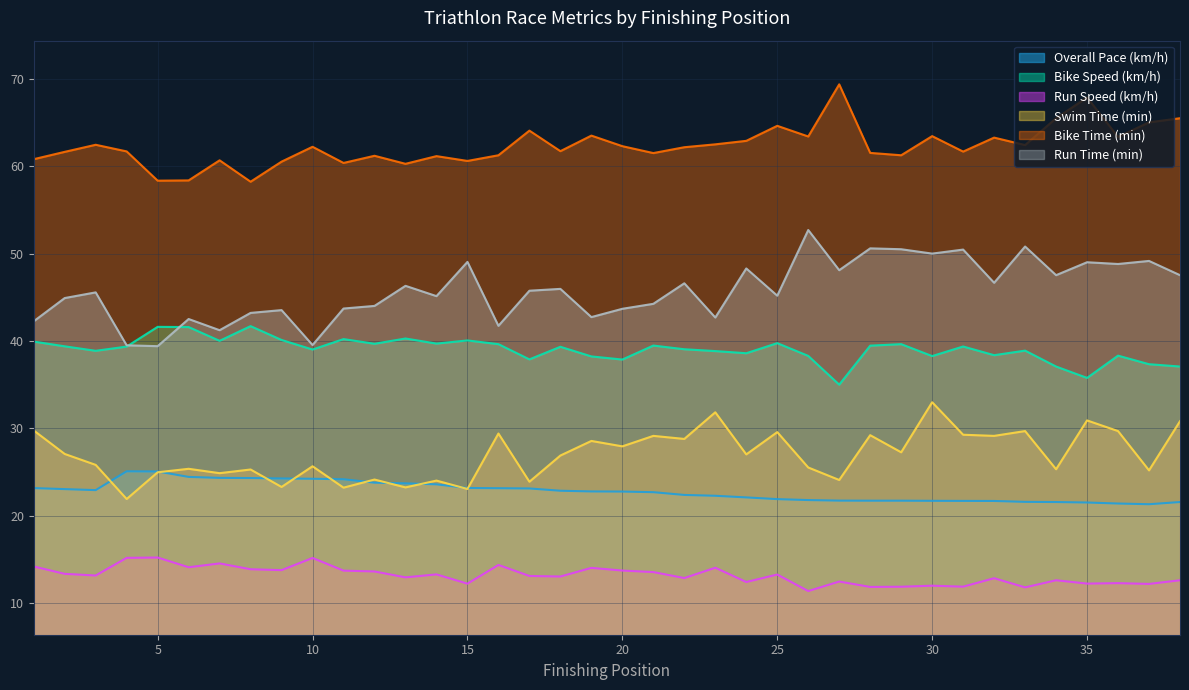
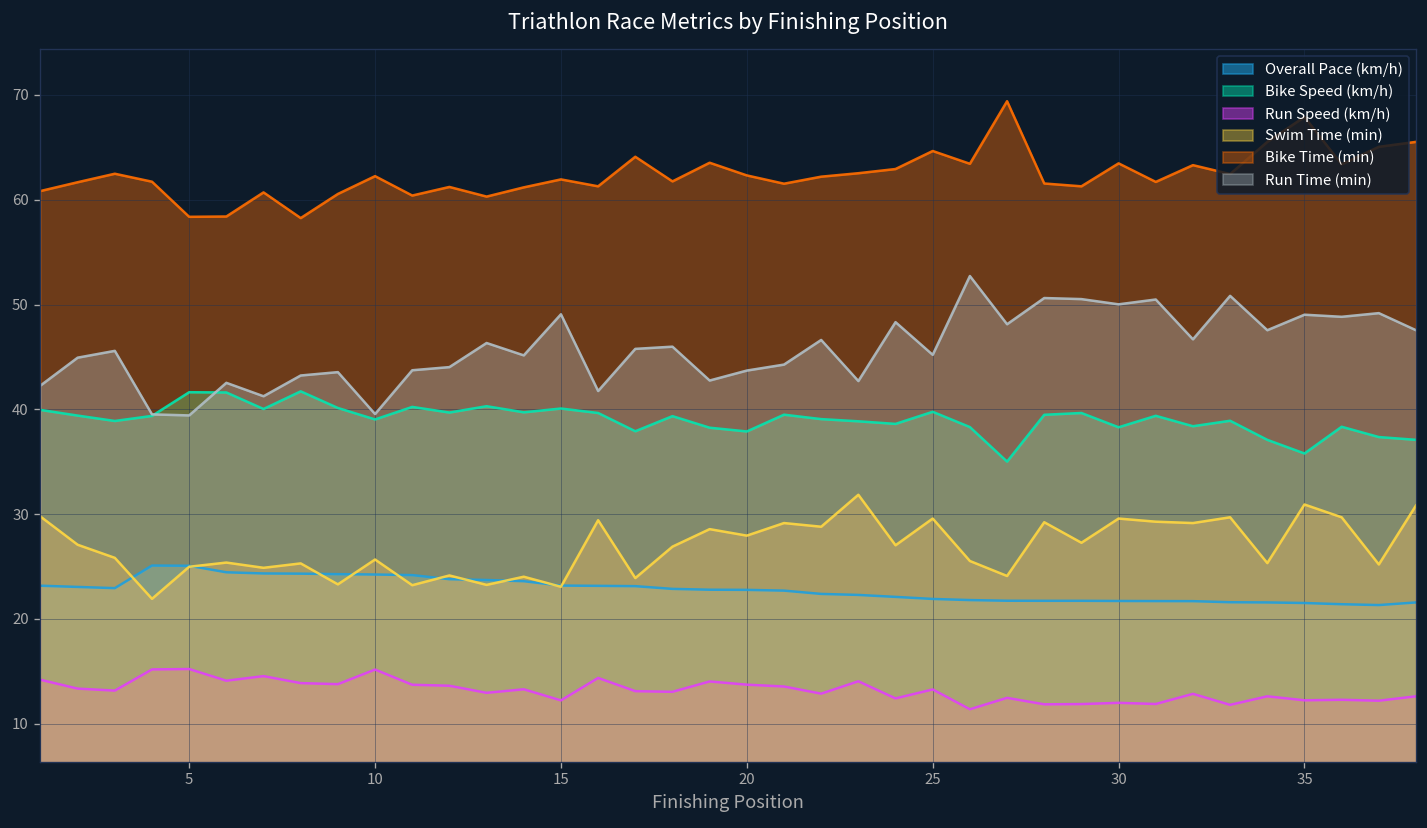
  {
    "Overall Pace (km/h)": {
      "10": 24,
      "20": 23,
      "25": 22,
      "30": 22,
      "35": 22
    },
    "Bike Speed (km/h)": {
      "5": 42,
      "10": 39,
      "15": 40,
      "20": 38,
      "25": 40,
      "30": 38,
      "35": 36
    },
    "Run Speed (km/h)": {
      "5": 15,
      "10": 15,
      "15": 12,
      "20": 14,
      "25": 13,
      "30": 12,
      "35": 12
    },
    "Swim Time (min)": {
      "10": 26,
      "20": 28,
      "25": 30,
-     "30": 33,
+     "30": 30,
      "35": 31
    },
    "Bike Time (min)": {
      "5": 58,
      "10": 62,
-     "15": 61,
+     "15": 62,
      "20": 62,
      "25": 65,
      "30": 63
    },
    "Run Time (min)": {
      "5": 39,
      "10": 40,
      "15": 49,
      "20": 44,
      "25": 45,
      "30": 50,
      "35": 49
    }
  }
